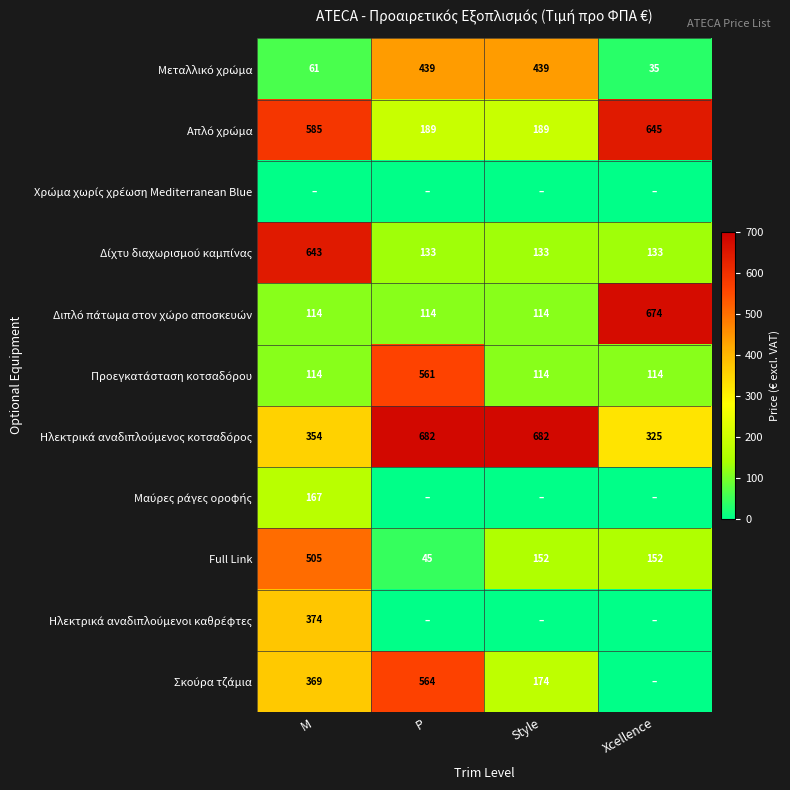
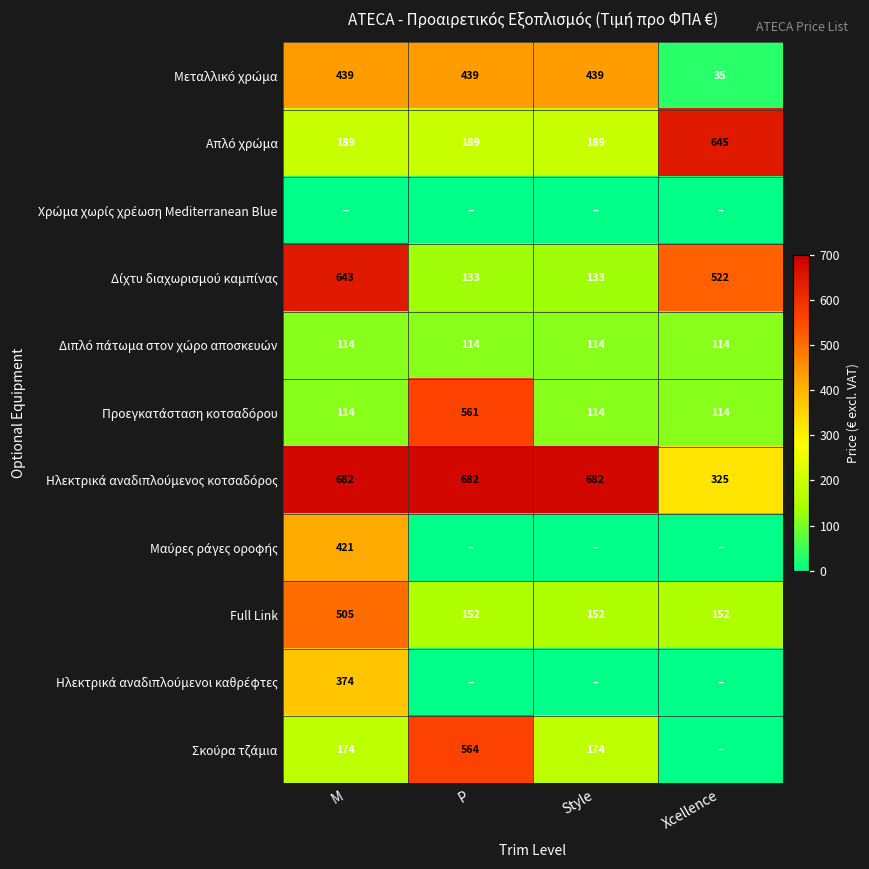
  {
    "Μεταλλικό χρώμα": {
-     "M": 61,
+     "M": 439,
      "P": 439,
      "Style": 439,
      "Xcellence": 35
    },
    "Απλό χρώμα": {
-     "M": 585,
+     "M": 189,
      "P": 189,
      "Style": 189,
      "Xcellence": 645
    },
    "Δίχτυ διαχωρισμού καμπίνας": {
      "M": 643,
      "P": 133,
      "Style": 133,
-     "Xcellence": 133
+     "Xcellence": 522
    },
    "Διπλό πάτωμα στον χώρο αποσκευών": {
      "M": 114,
      "P": 114,
      "Style": 114,
-     "Xcellence": 674
+     "Xcellence": 114
    },
    "Προεγκατάσταση κοτσαδόρου": {
      "M": 114,
      "P": 561,
      "Style": 114,
      "Xcellence": 114
    },
    "Ηλεκτρικά αναδιπλούμενος κοτσαδόρος": {
-     "M": 354,
+     "M": 682,
      "P": 682,
      "Style": 682,
      "Xcellence": 325
    },
    "Μαύρες ράγες οροφής": {
-     "M": 167
+     "M": 421
    },
    "Full Link": {
      "M": 505,
-     "P": 45,
+     "P": 152,
      "Style": 152,
      "Xcellence": 152
    },
    "Ηλεκτρικά αναδιπλούμενοι καθρέφτες": {
      "M": 374
    },
    "Σκούρα τζάμια": {
-     "M": 369,
+     "M": 174,
      "P": 564,
      "Style": 174
    }
  }
